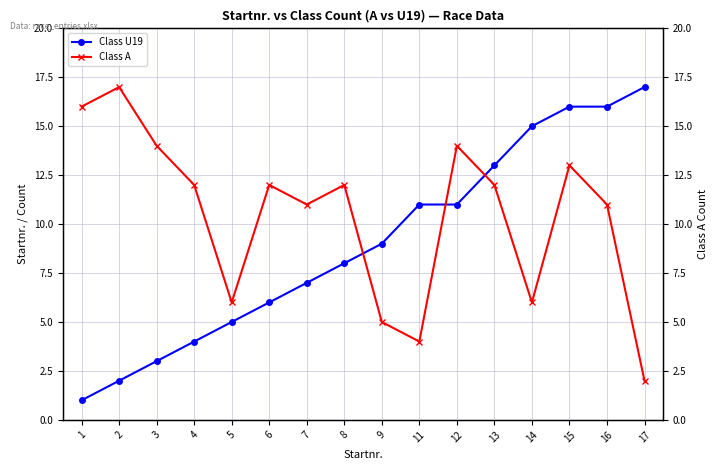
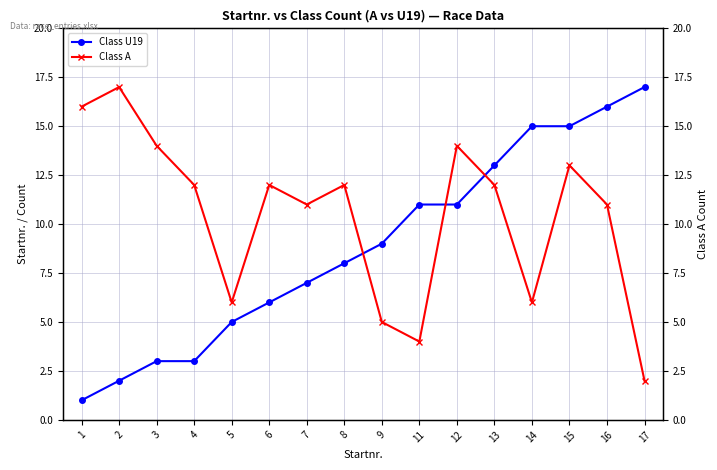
  {
    "Class U19": {
      "1": 1,
      "2": 2,
      "3": 3,
-     "4": 4,
+     "4": 3,
      "5": 5,
      "6": 6,
      "7": 7,
      "8": 8,
      "9": 9,
      "11": 11,
      "12": 11,
      "13": 13,
      "14": 15,
-     "15": 16,
+     "15": 15,
      "16": 16,
      "17": 17
    },
    "Class A": {
      "1": 16,
      "2": 17,
      "3": 14,
      "4": 12,
      "5": 6,
      "6": 12,
      "7": 11,
      "8": 12,
      "9": 5,
      "11": 4,
      "12": 14,
      "13": 12,
      "14": 6,
      "15": 13,
      "16": 11,
      "17": 2
    }
  }
